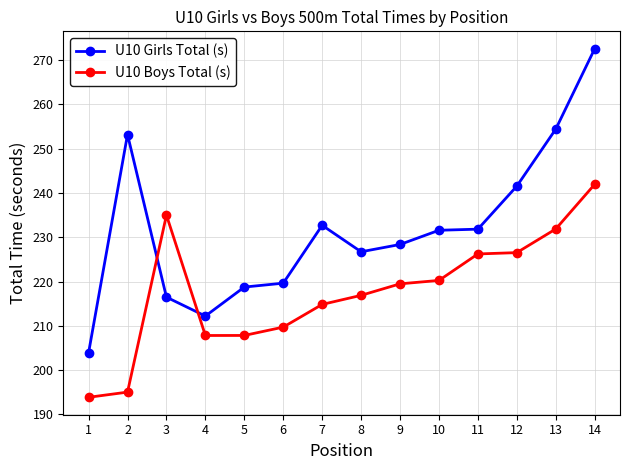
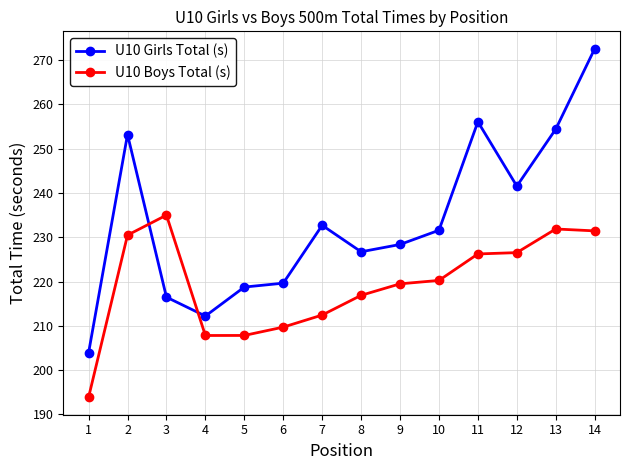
  {
    "U10 Girls Total (s)": {
      "1": 204,
      "2": 253,
      "3": 216,
      "4": 212,
      "5": 219,
      "6": 220,
      "7": 233,
      "8": 227,
      "9": 228,
      "10": 232,
-     "11": 232,
+     "11": 256,
      "12": 242,
      "13": 254,
      "14": 273
    },
    "U10 Boys Total (s)": {
      "1": 194,
-     "2": 195,
+     "2": 230,
      "3": 235,
      "4": 208,
      "5": 208,
      "6": 210,
-     "7": 215,
+     "7": 212,
      "8": 217,
      "9": 219,
      "10": 220,
      "11": 226,
      "12": 227,
      "13": 232,
-     "14": 242
+     "14": 231
    }
  }
